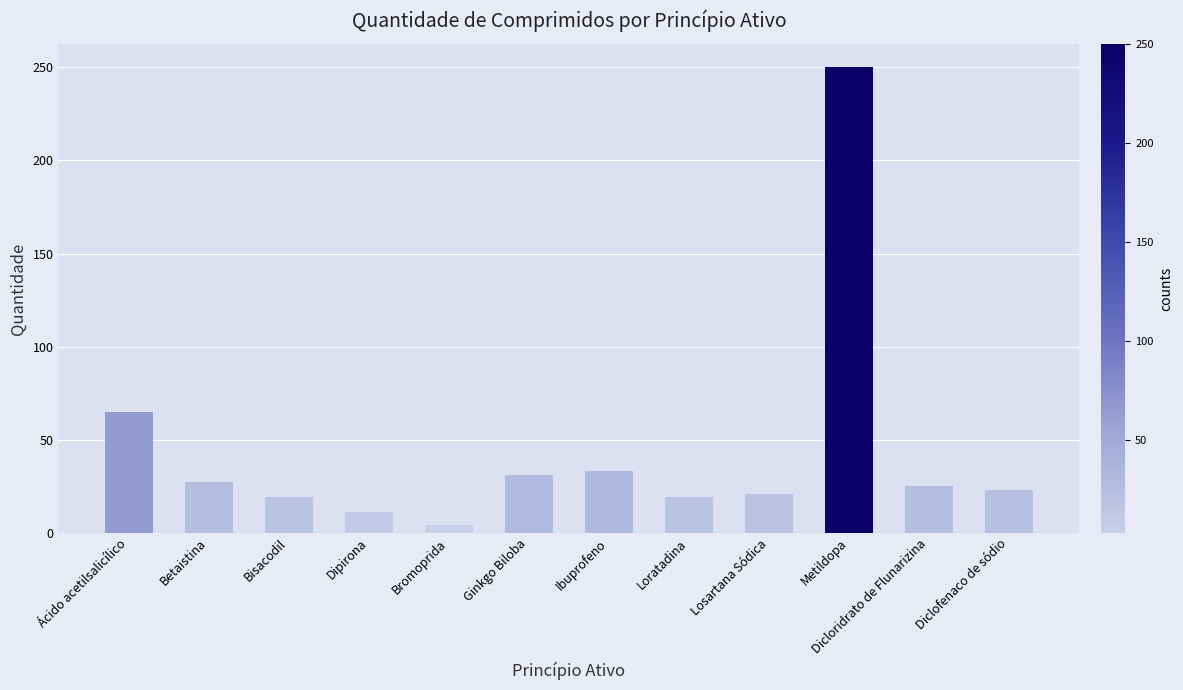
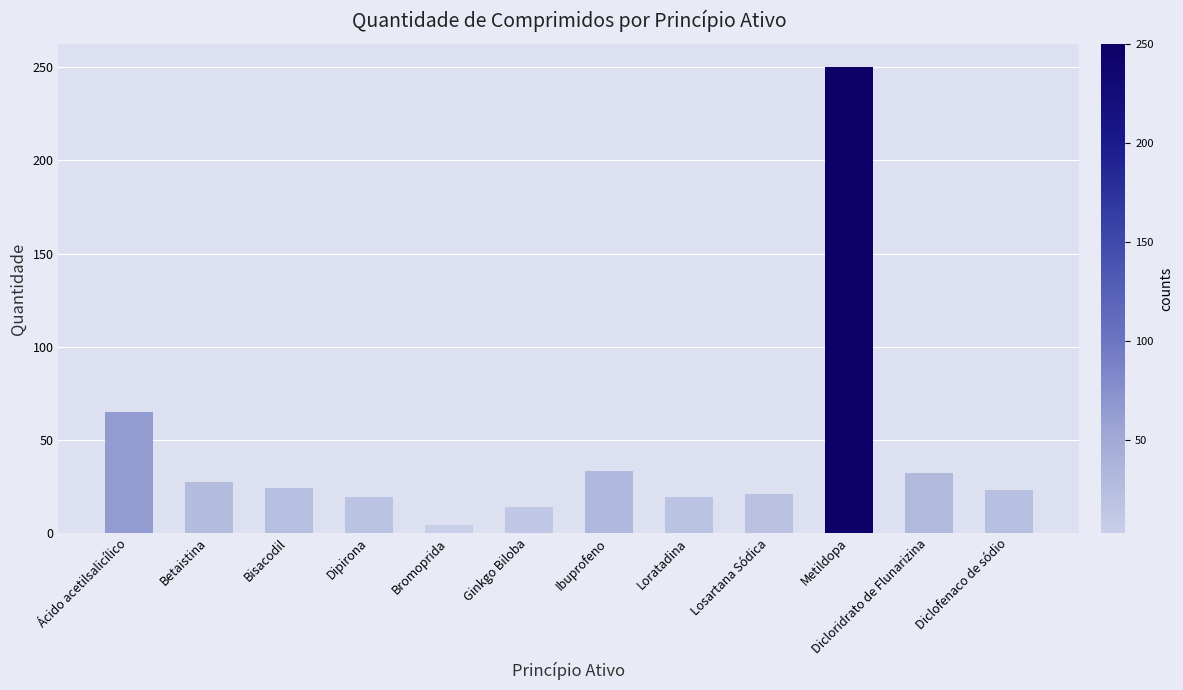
  {
    "Ácido acetilsalicílico": 65,
    "Betaistina": 27,
-   "Bisacodil": 19,
-   "Dipirona": 11,
+   "Bisacodil": 24,
+   "Dipirona": 19,
    "Bromoprida": 4,
-   "Ginkgo Biloba": 31,
+   "Ginkgo Biloba": 14,
    "Ibuprofeno": 33,
    "Loratadina": 19,
    "Losartana Sódica": 21,
    "Metildopa": 250,
-   "Dicloridrato de Flunarizina": 25,
+   "Dicloridrato de Flunarizina": 32,
    "Diclofenaco de sódio": 23
  }
